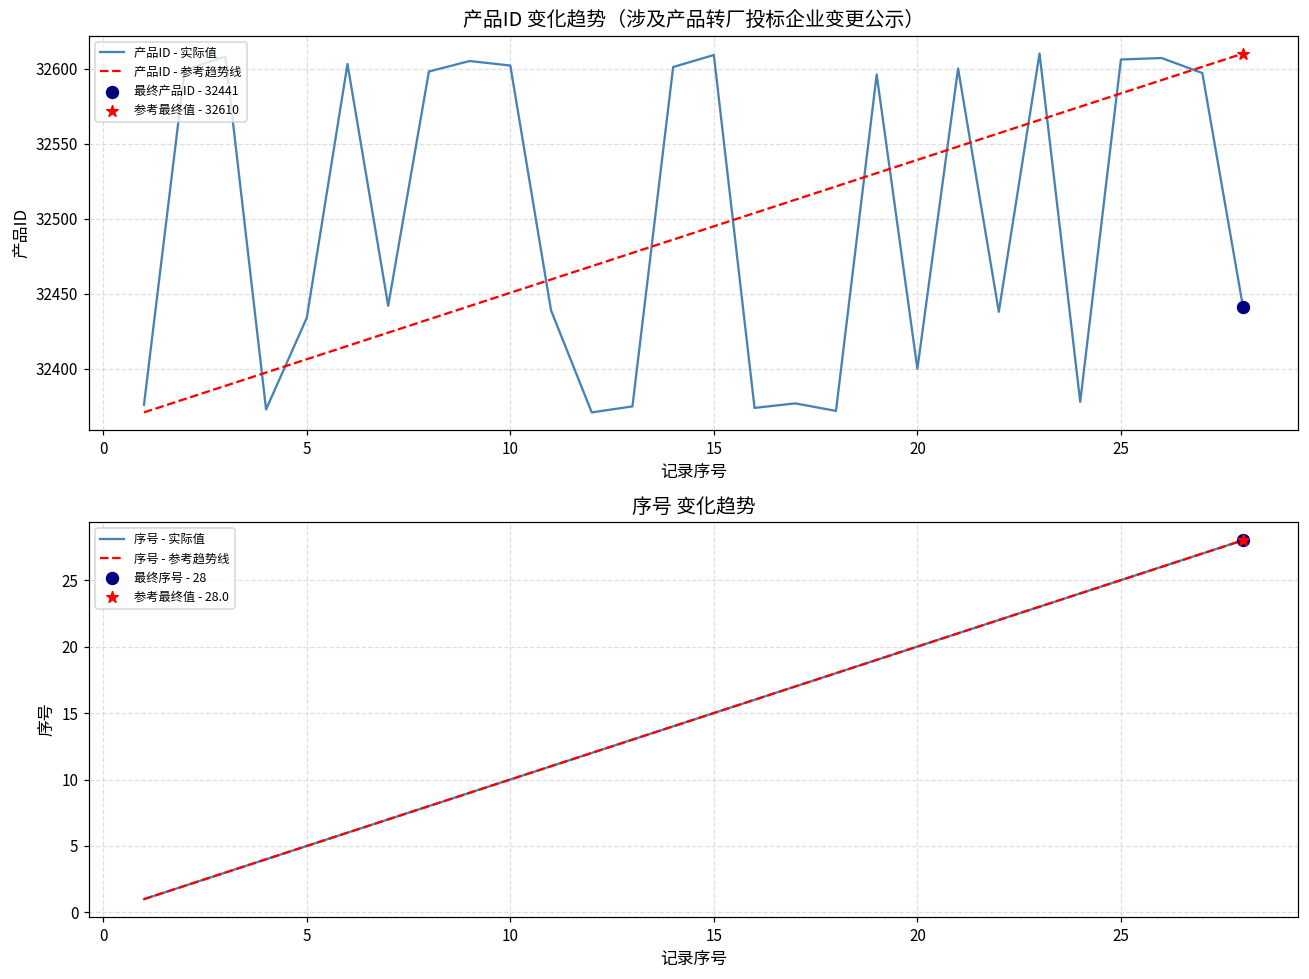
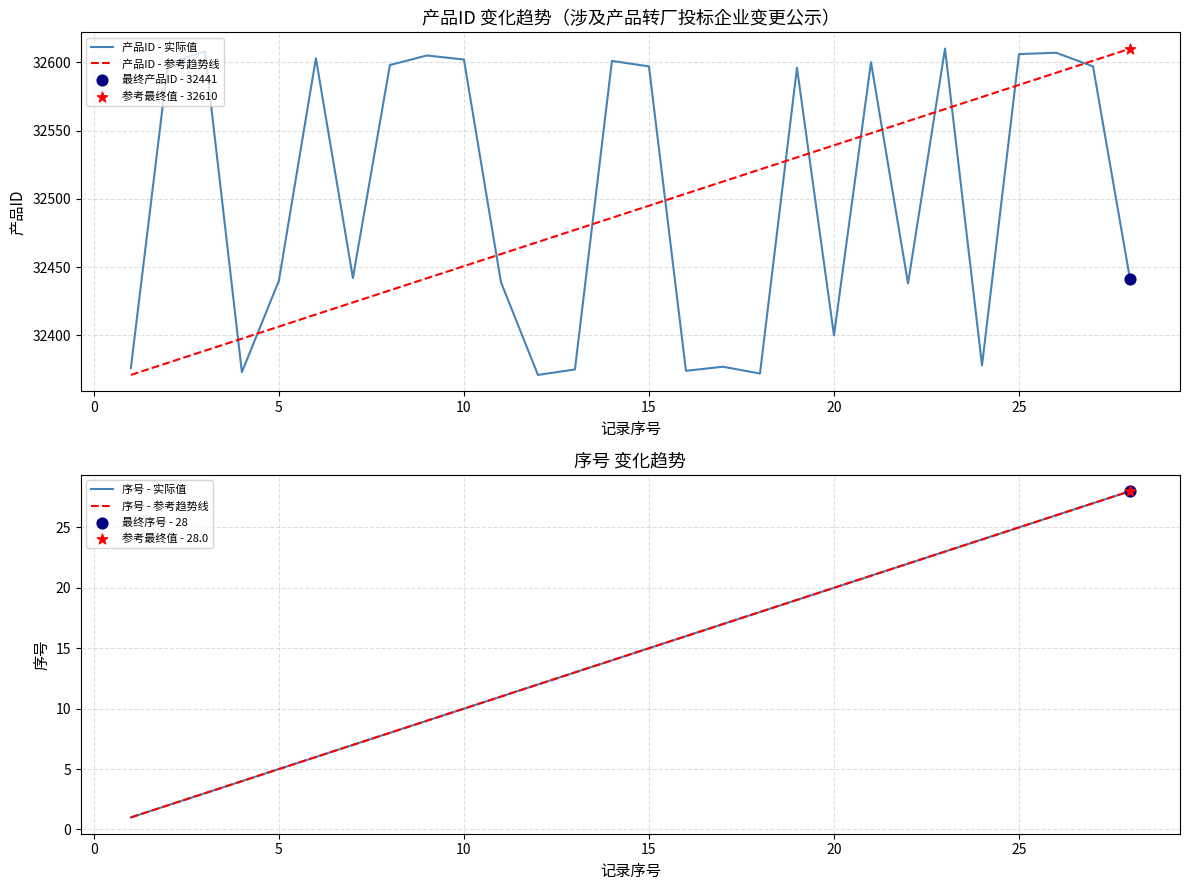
  {
    "产品ID 变化趋势（涉及产品转厂投标企业变更公示）": {
      "产品ID - 实际值": {
-       "5": 32434,
+       "5": 32440,
        "10": 32602,
-       "15": 32609,
+       "15": 32597,
        "20": 32400,
        "25": 32606
      }
    }
  }
